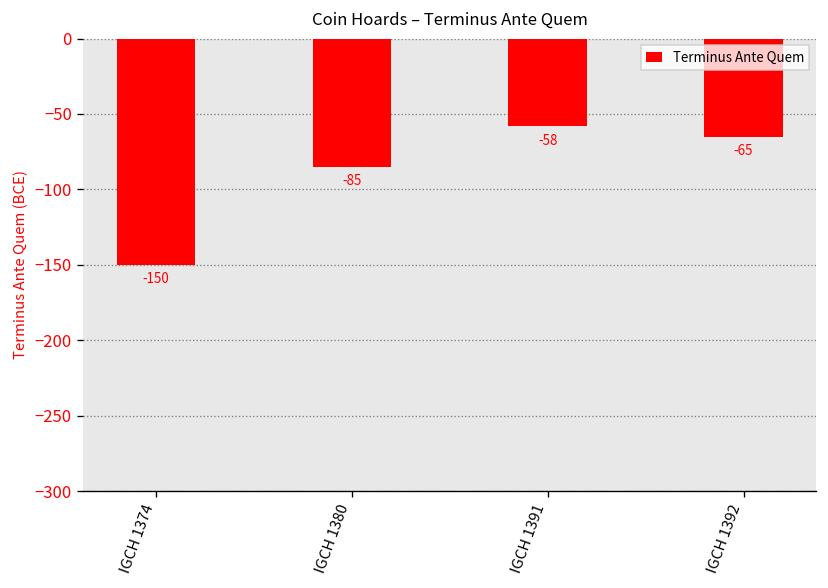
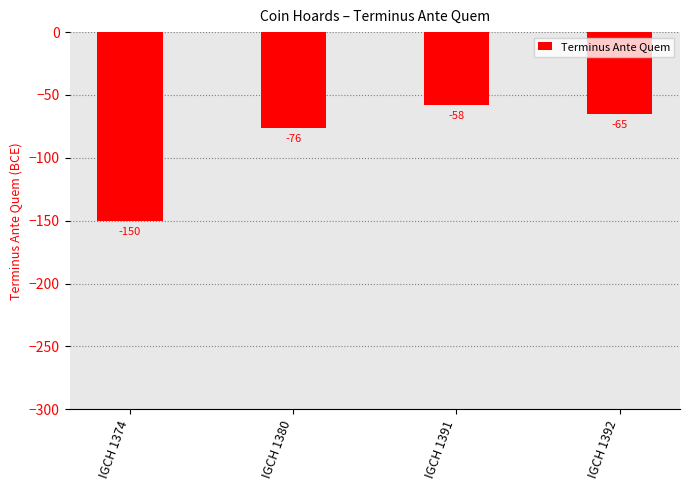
  {
    "IGCH 1374": -150,
-   "IGCH 1380": -85,
+   "IGCH 1380": -76,
    "IGCH 1391": -58,
    "IGCH 1392": -65
  }
